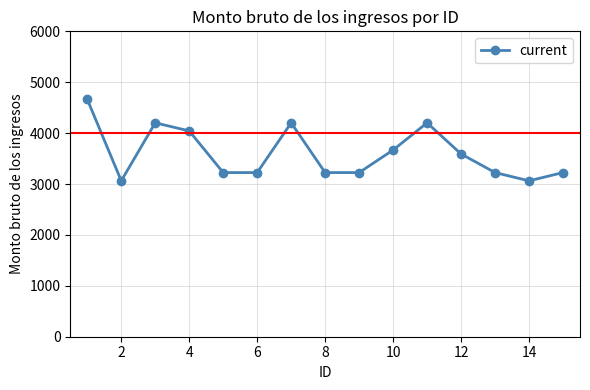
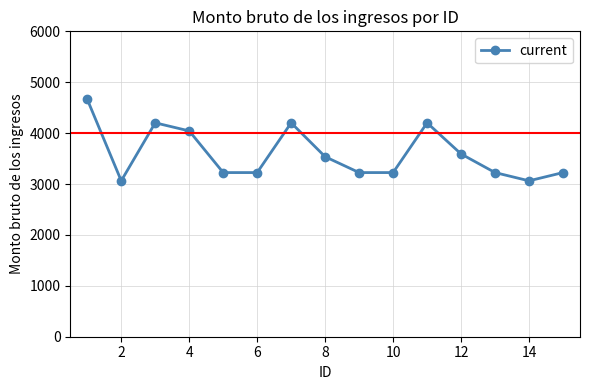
  {
    "2": 3100,
    "4": 4000,
    "6": 3200,
-   "8": 3200,
-   "10": 3700,
+   "8": 3500,
+   "10": 3200,
    "12": 3600,
    "14": 3100
  }
